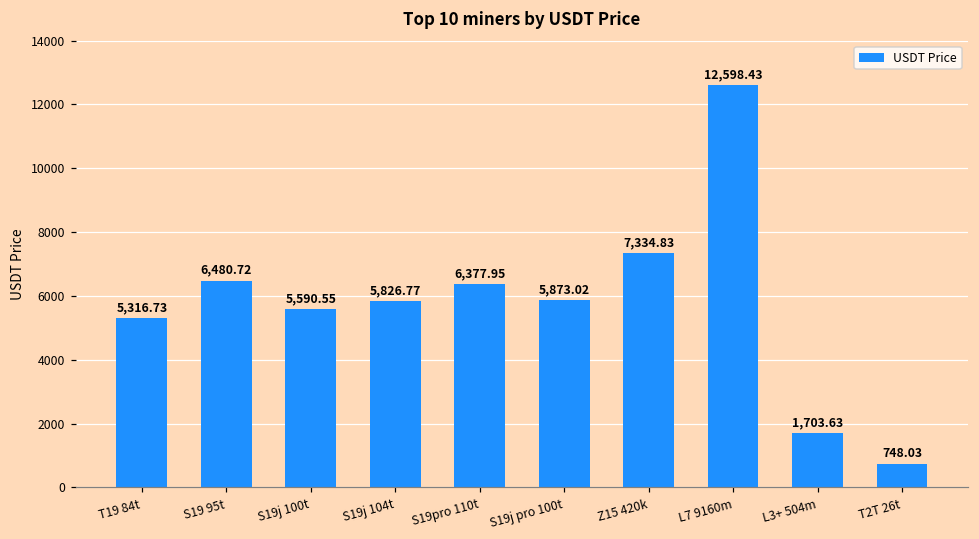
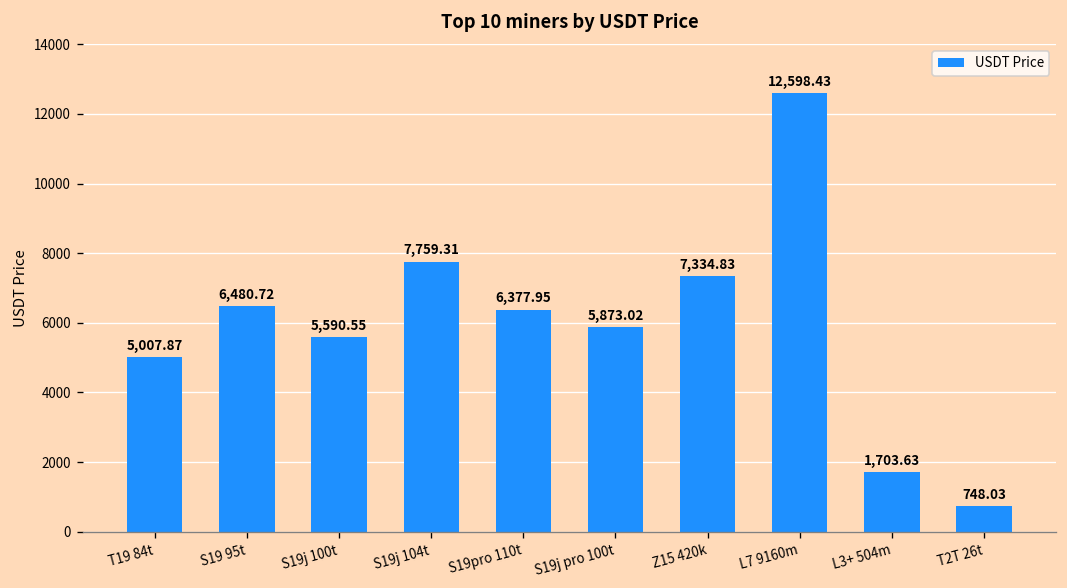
  {
-   "T19 84t": "5,316.73",
+   "T19 84t": "5,007.87",
    "S19 95t": "6,480.72",
    "S19j 100t": "5,590.55",
-   "S19j 104t": "5,826.77",
+   "S19j 104t": "7,759.31",
    "S19pro 110t": "6,377.95",
    "S19j pro 100t": "5,873.02",
    "Z15 420k": "7,334.83",
    "L7 9160m": "12,598.43",
    "L3+ 504m": "1,703.63",
    "T2T 26t": "748.03"
  }
